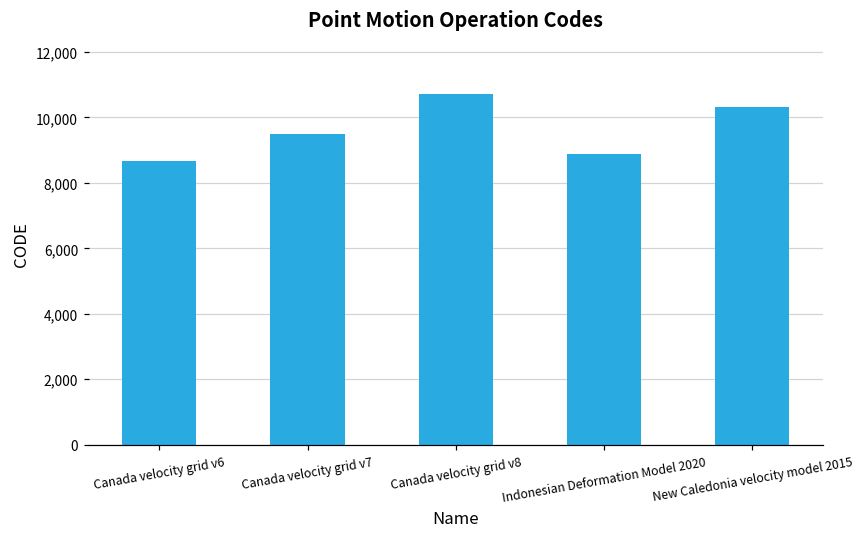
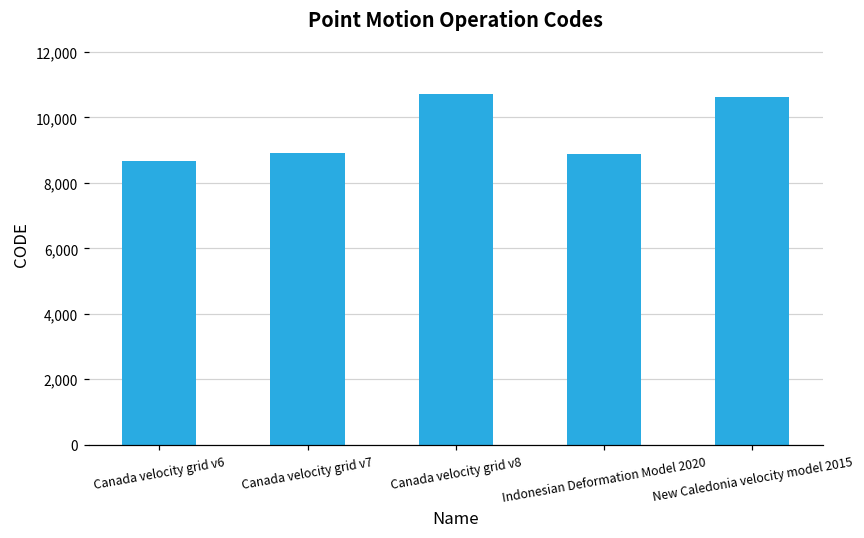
  {
    "Canada velocity grid v6": "8,700",
-   "Canada velocity grid v7": "9,500",
+   "Canada velocity grid v7": "8,900",
    "Canada velocity grid v8": "10,700",
    "Indonesian Deformation Model 2020": "8,900",
-   "New Caledonia velocity model 2015": "10,300"
+   "New Caledonia velocity model 2015": "10,600"
  }
